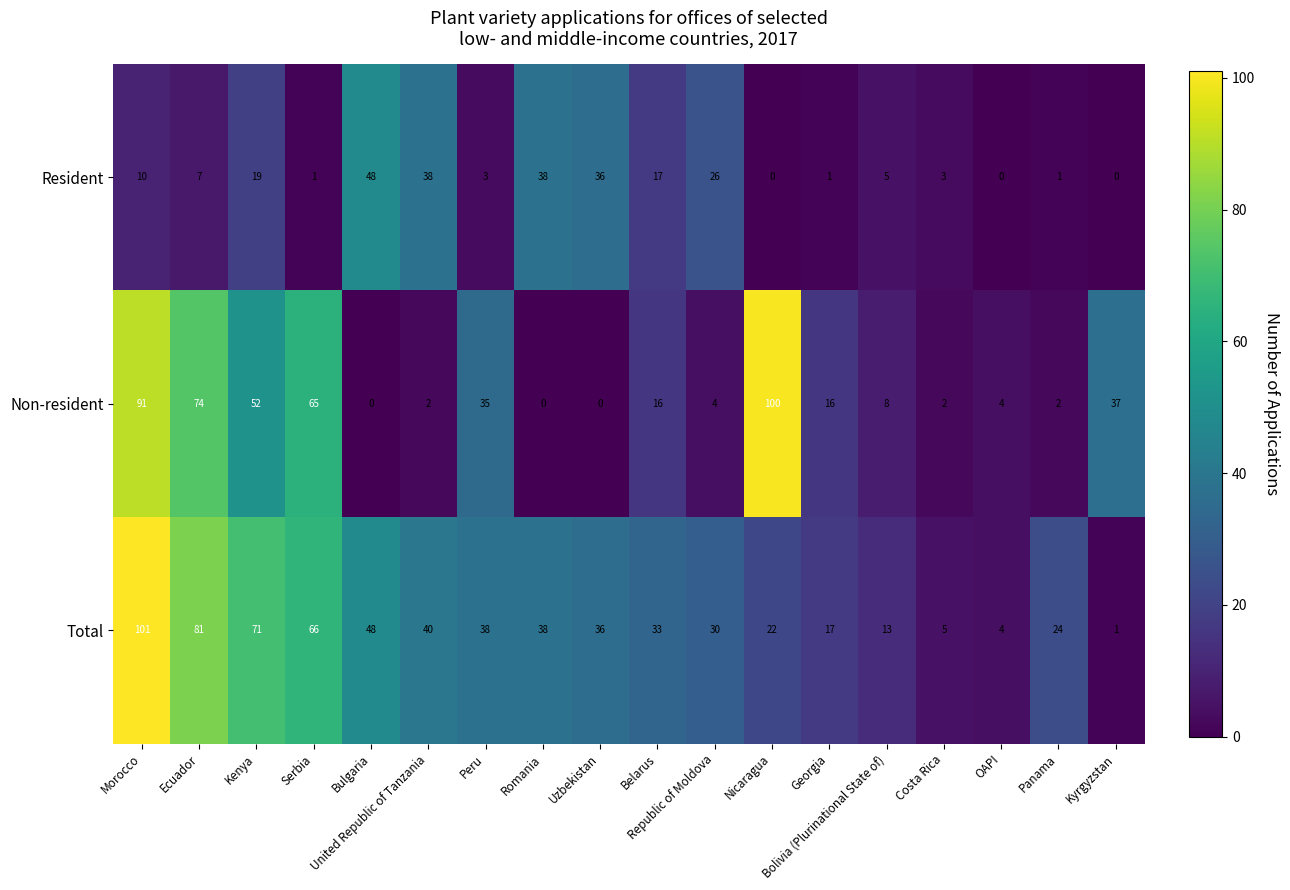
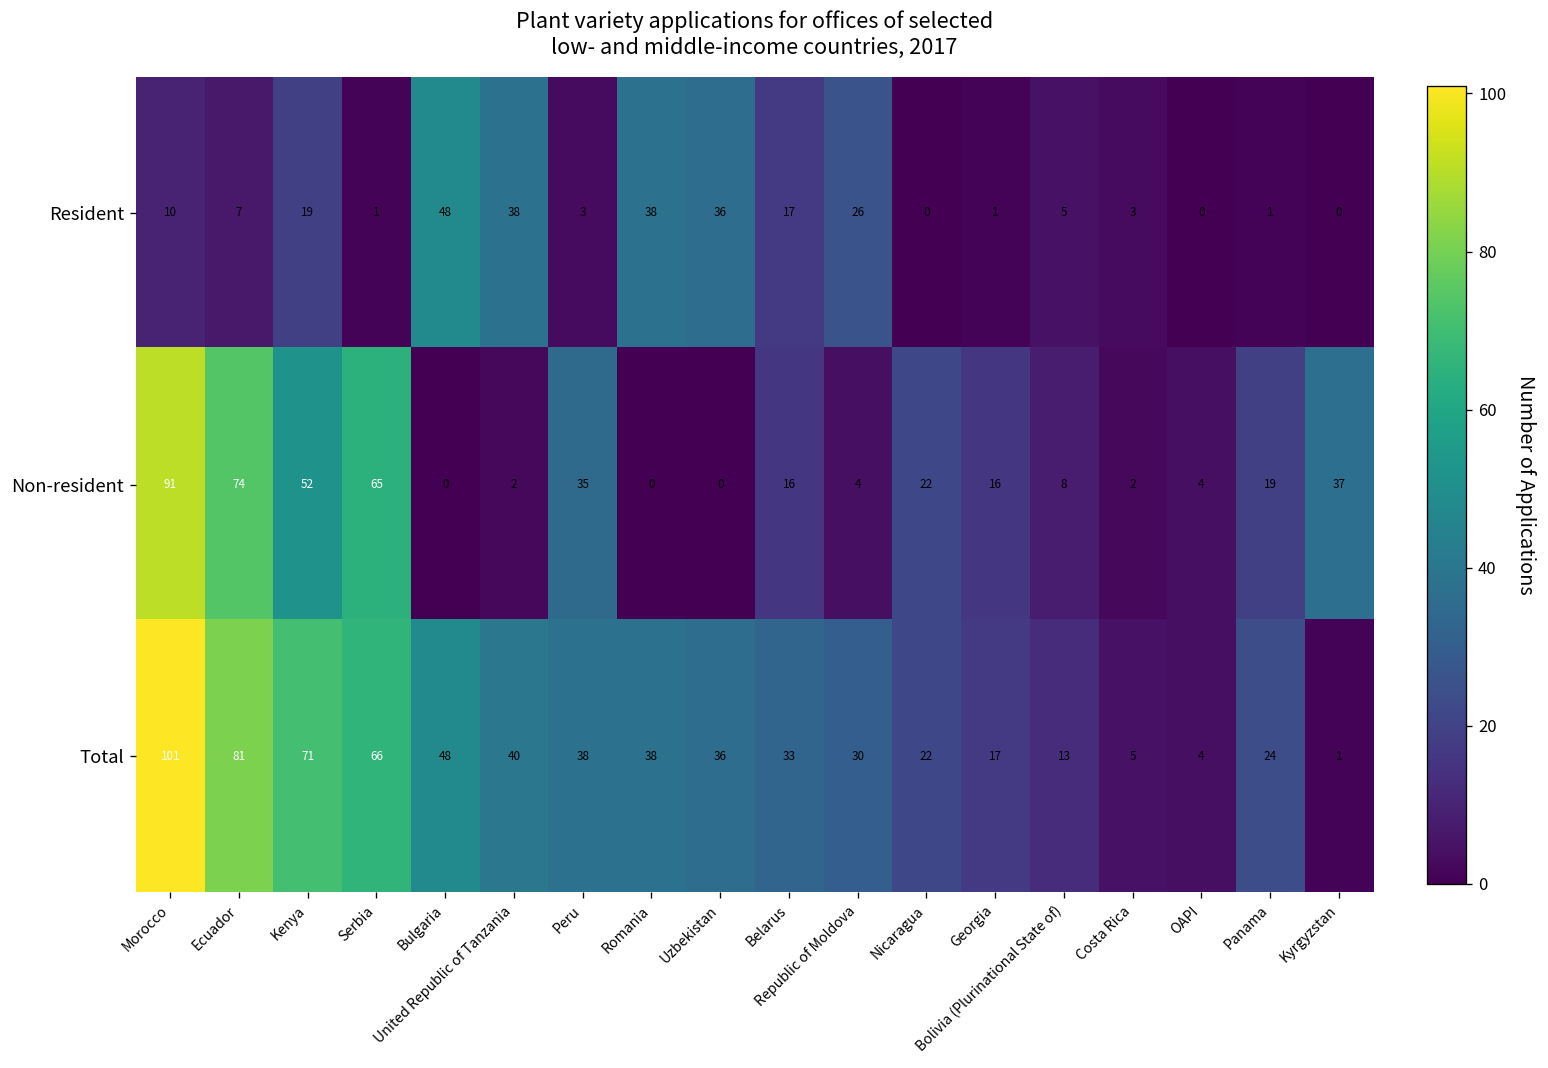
  {
    "Resident": {
      "Morocco": 10,
      "Ecuador": 7,
      "Kenya": 19,
      "Serbia": 1,
      "Bulgaria": 48,
      "United Republic of Tanzania": 38,
      "Peru": 3,
      "Romania": 38,
      "Uzbekistan": 36,
      "Belarus": 17,
      "Republic of Moldova": 26,
      "Nicaragua": 0,
      "Georgia": 1,
      "Bolivia (Plurinational State of)": 5,
      "Costa Rica": 3,
      "OAPI": 0,
      "Panama": 1,
      "Kyrgyzstan": 0
    },
    "Non-resident": {
      "Morocco": 91,
      "Ecuador": 74,
      "Kenya": 52,
      "Serbia": 65,
      "Bulgaria": 0,
      "United Republic of Tanzania": 2,
      "Peru": 35,
      "Romania": 0,
      "Uzbekistan": 0,
      "Belarus": 16,
      "Republic of Moldova": 4,
-     "Nicaragua": 100,
+     "Nicaragua": 22,
      "Georgia": 16,
      "Bolivia (Plurinational State of)": 8,
      "Costa Rica": 2,
      "OAPI": 4,
-     "Panama": 2,
+     "Panama": 19,
      "Kyrgyzstan": 37
    },
    "Total": {
      "Morocco": 101,
      "Ecuador": 81,
      "Kenya": 71,
      "Serbia": 66,
      "Bulgaria": 48,
      "United Republic of Tanzania": 40,
      "Peru": 38,
      "Romania": 38,
      "Uzbekistan": 36,
      "Belarus": 33,
      "Republic of Moldova": 30,
      "Nicaragua": 22,
      "Georgia": 17,
      "Bolivia (Plurinational State of)": 13,
      "Costa Rica": 5,
      "OAPI": 4,
      "Panama": 24,
      "Kyrgyzstan": 1
    }
  }
